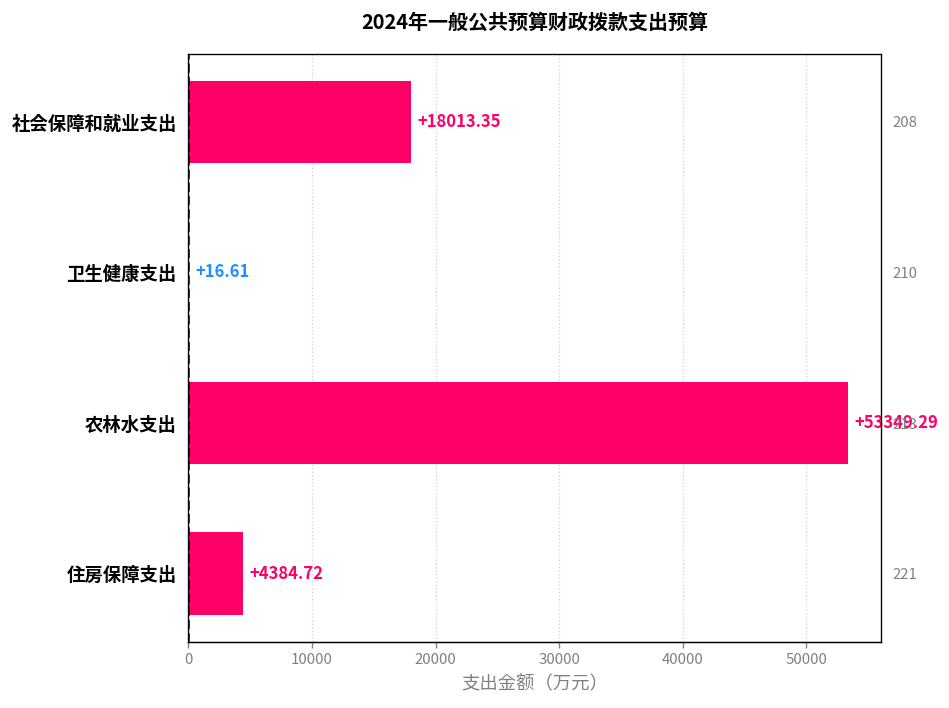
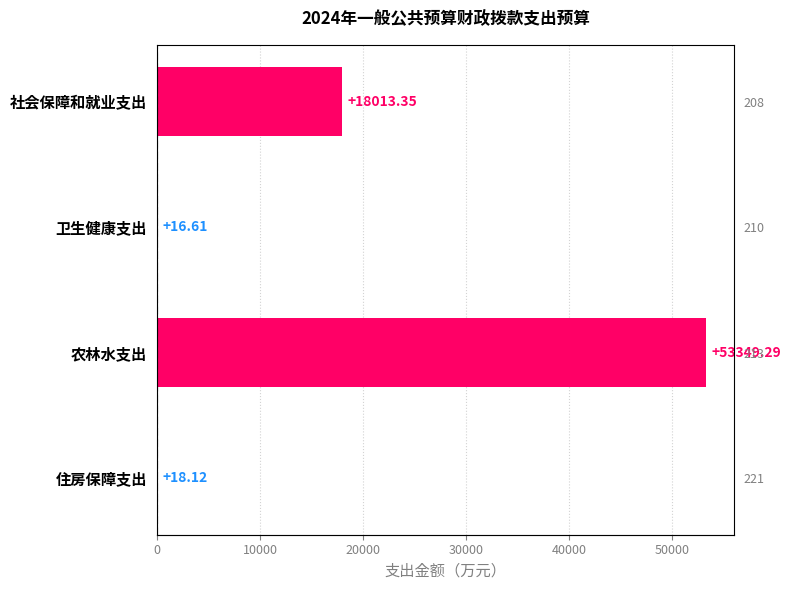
  {
    "社会保障和就业支出": "+18013.35",
    "卫生健康支出": "+16.61",
    "农林水支出": "+53349.29",
-   "住房保障支出": "+4384.72"
+   "住房保障支出": "+18.12"
  }
